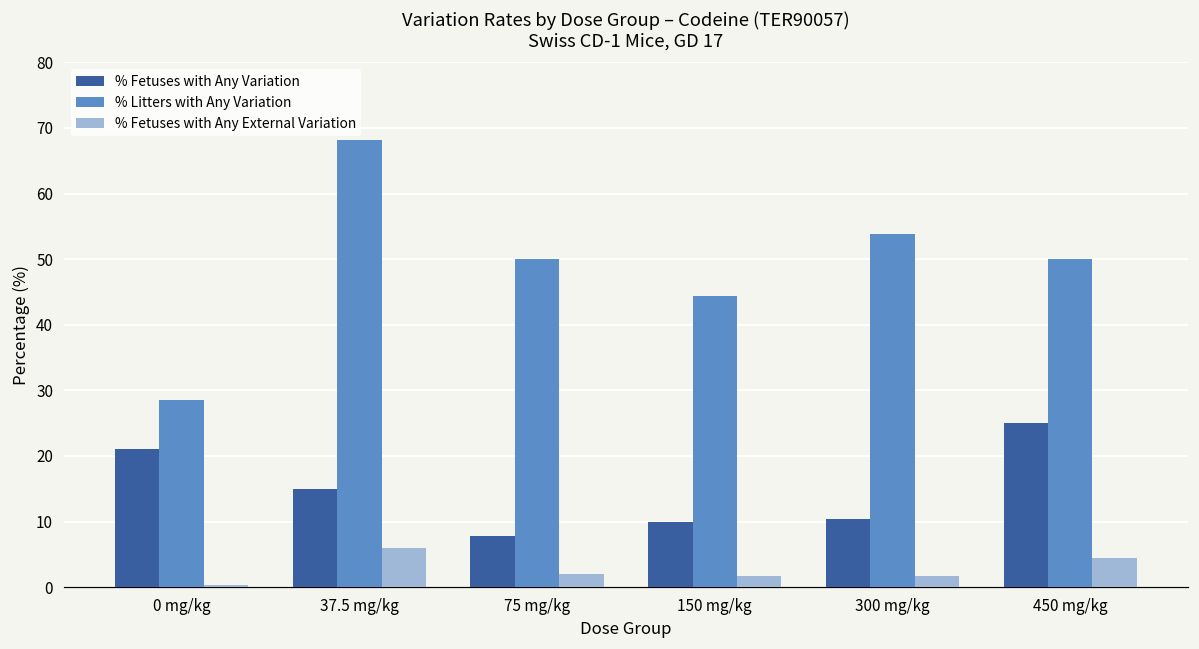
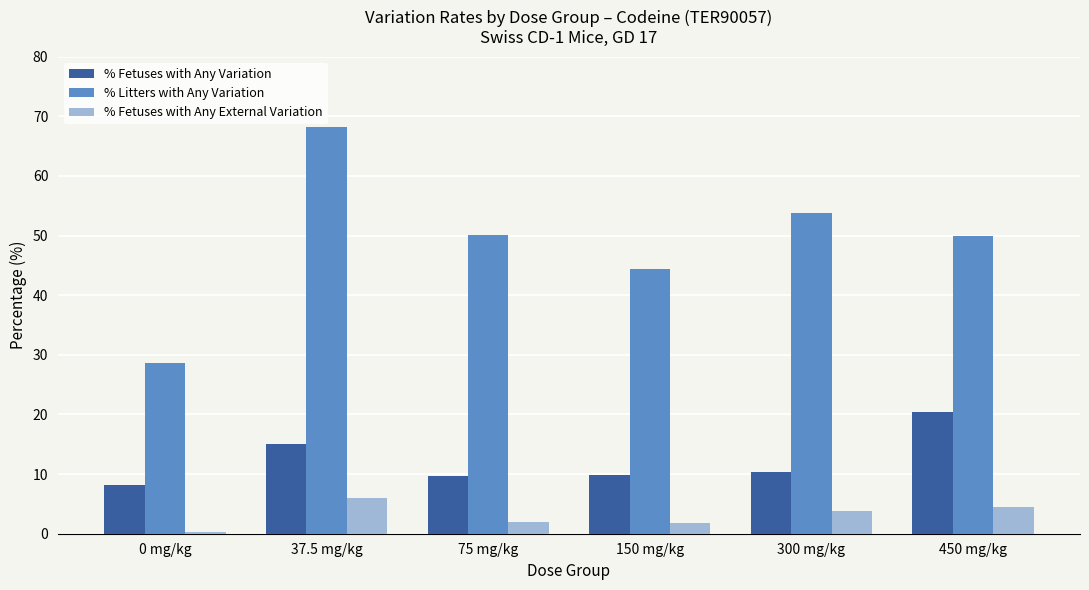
  {
    "% Fetuses with Any Variation": {
-     "0 mg/kg": 21,
+     "0 mg/kg": 8,
      "37.5 mg/kg": 15,
-     "75 mg/kg": 8,
+     "75 mg/kg": 10,
      "150 mg/kg": 10,
      "300 mg/kg": 10,
-     "450 mg/kg": 25
+     "450 mg/kg": 20
    },
    "% Litters with Any Variation": {
      "0 mg/kg": 29,
      "37.5 mg/kg": 68,
      "75 mg/kg": 50,
      "150 mg/kg": 44,
      "300 mg/kg": 54,
      "450 mg/kg": 50
    },
    "% Fetuses with Any External Variation": {
      "37.5 mg/kg": 6,
      "75 mg/kg": 2,
      "150 mg/kg": 2,
-     "300 mg/kg": 2,
+     "300 mg/kg": 4,
      "450 mg/kg": 5
    }
  }
